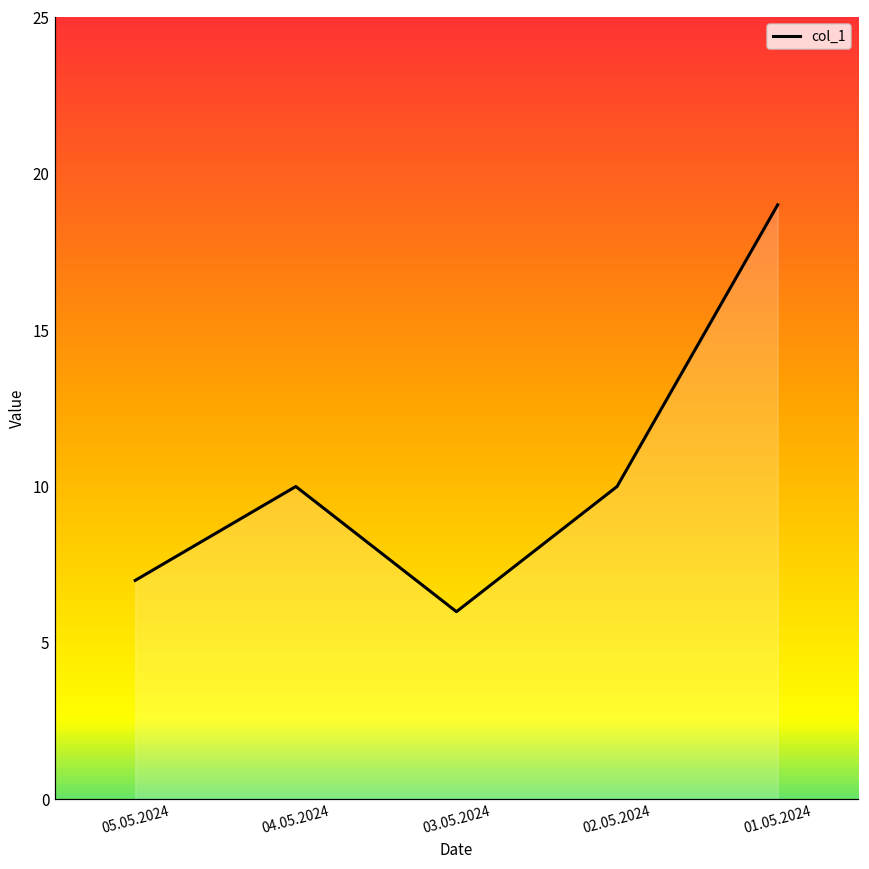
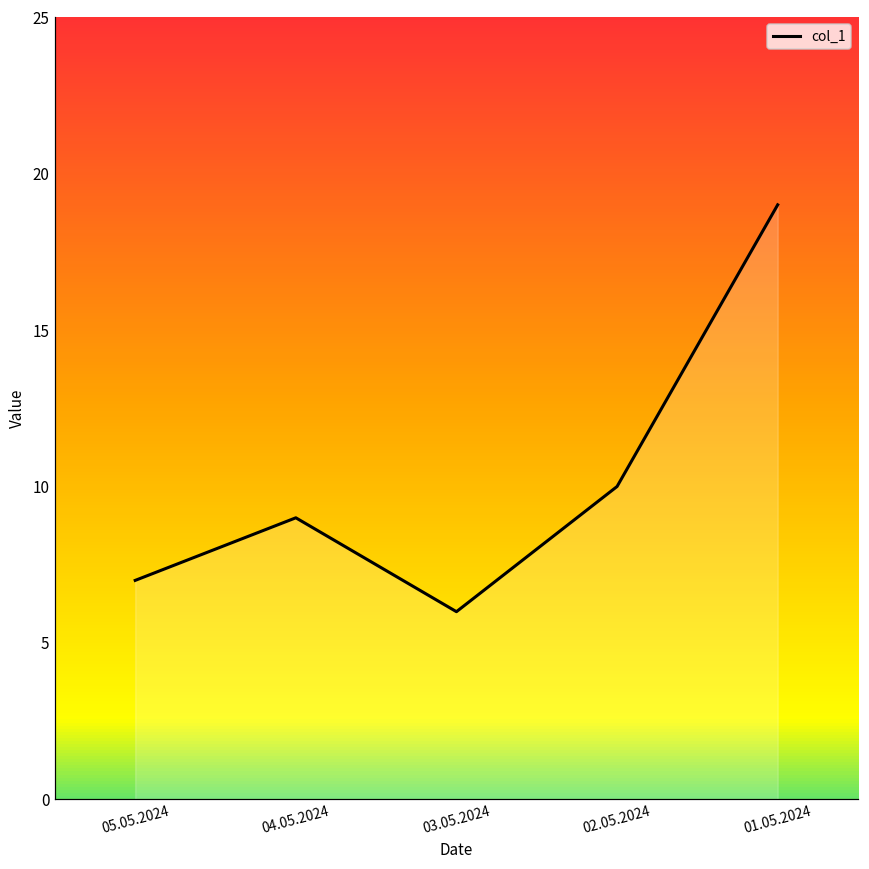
  {
    "05.05.2024": 7,
-   "04.05.2024": 10,
+   "04.05.2024": 9,
    "03.05.2024": 6,
    "02.05.2024": 10,
    "01.05.2024": 19
  }
